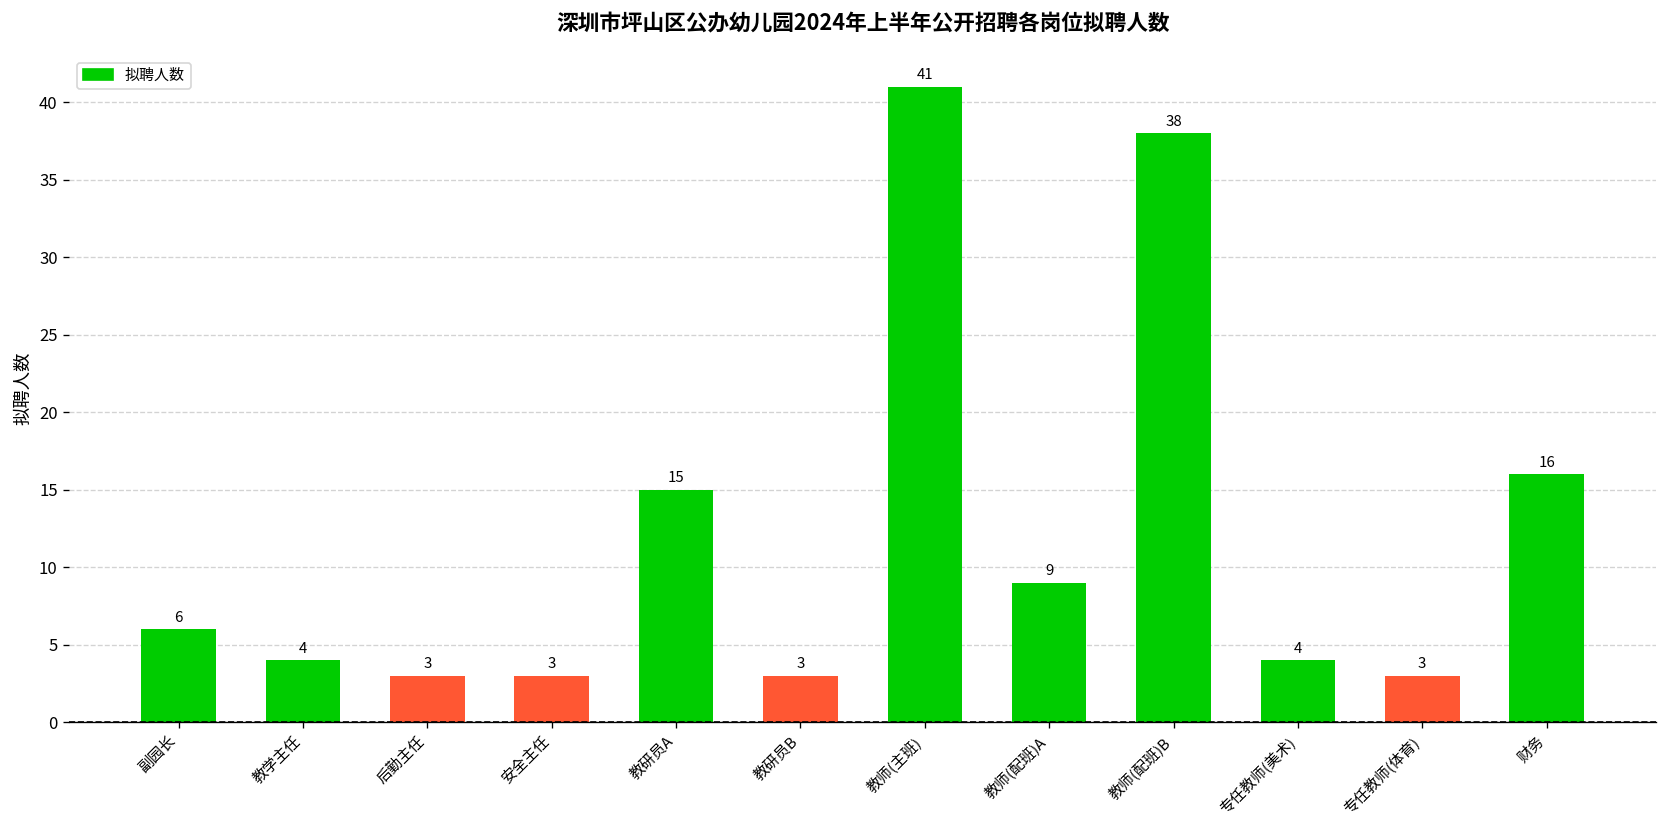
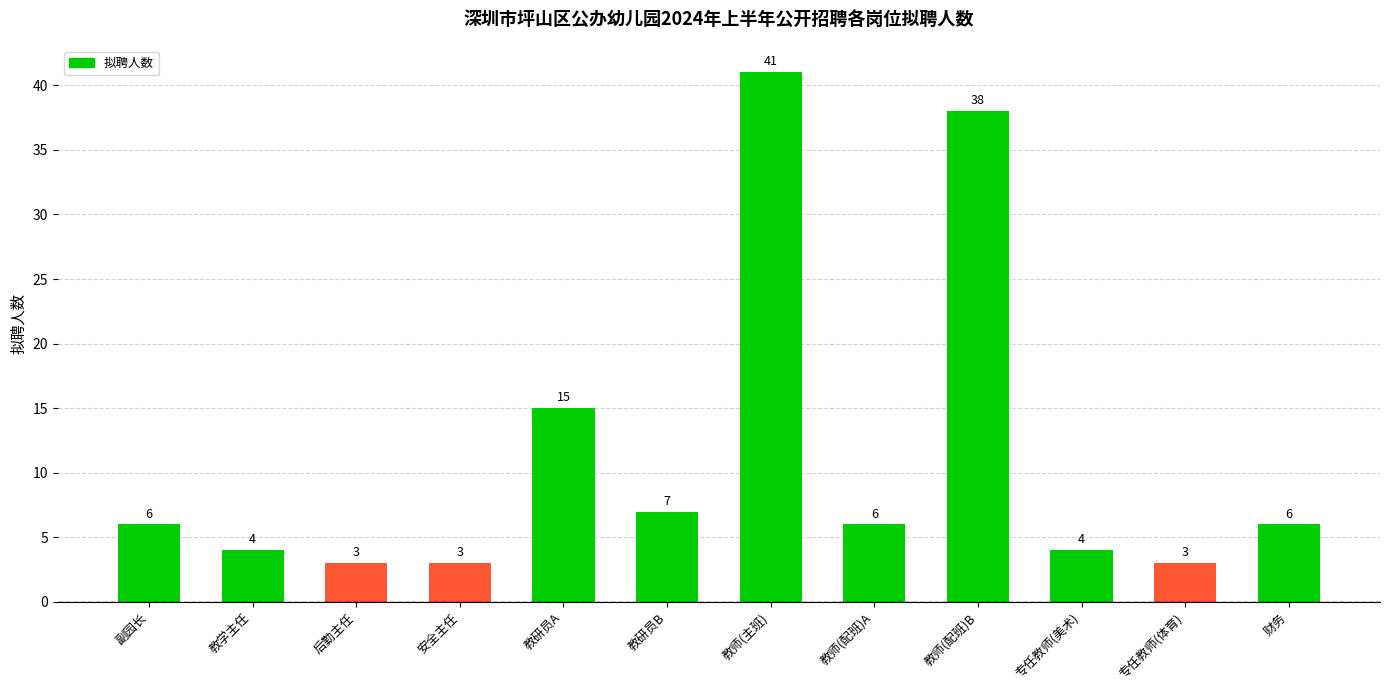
  {
    "副园长": 6,
    "教学主任": 4,
    "后勤主任": 3,
    "安全主任": 3,
    "教研员A": 15,
-   "教研员B": 3,
+   "教研员B": 7,
    "教师(主班)": 41,
-   "教师(配班)A": 9,
+   "教师(配班)A": 6,
    "教师(配班)B": 38,
    "专任教师(美术)": 4,
    "专任教师(体育)": 3,
-   "财务": 16
+   "财务": 6
  }
